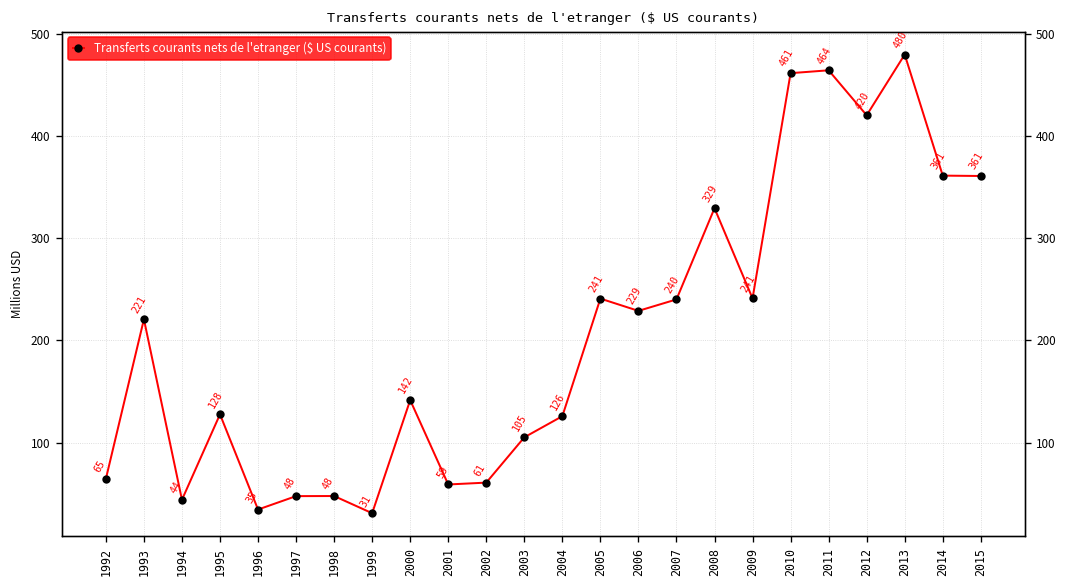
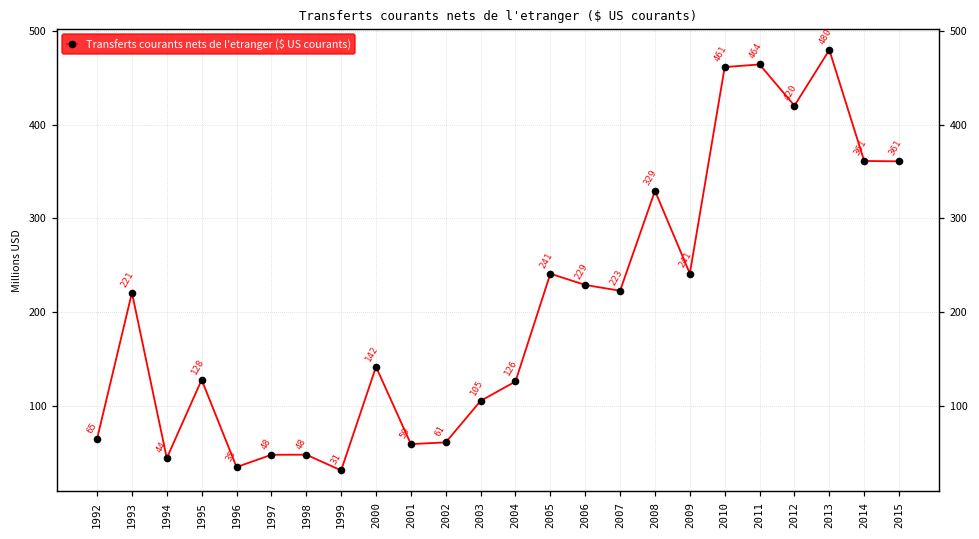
  {
    "1992": 65,
    "1993": 221,
    "1994": 44,
    "1995": 128,
    "1996": 35,
    "1997": 48,
    "1998": 48,
    "1999": 31,
    "2000": 142,
    "2001": 59,
    "2002": 61,
    "2003": 105,
    "2004": 126,
    "2005": 241,
    "2006": 229,
-   "2007": 240,
+   "2007": 223,
    "2008": 329,
    "2009": 241,
    "2010": 461,
    "2011": 464,
    "2012": 420,
    "2013": 480,
    "2014": 361,
    "2015": 361
  }
